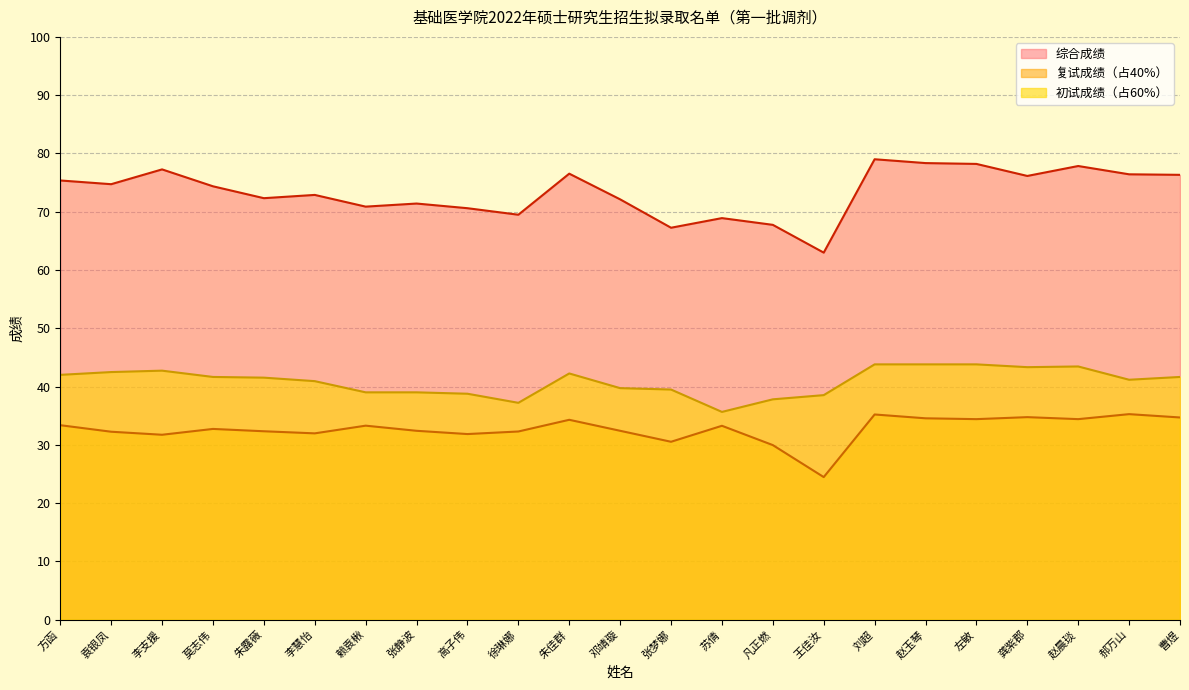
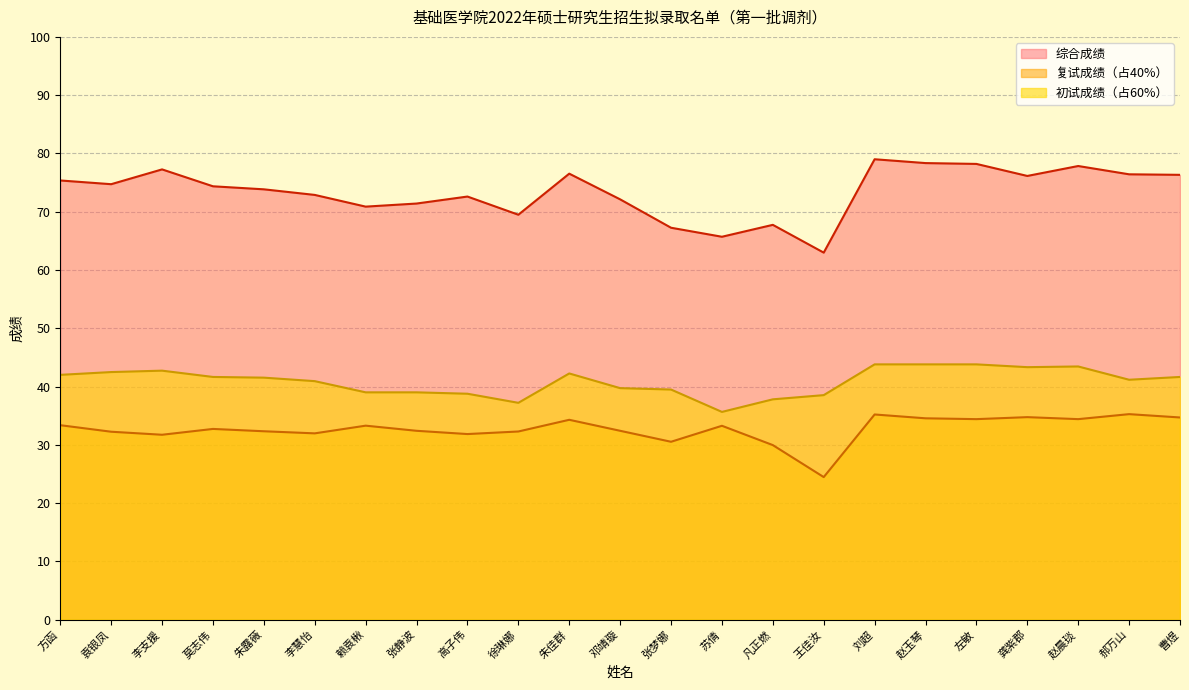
  {
    "综合成绩": {
      "方函": 75,
      "袁银凤": 75,
      "李支援": 77,
      "莫志伟": 74,
-     "朱露薇": 72,
+     "朱露薇": 74,
      "李慧怡": 73,
      "赖袁楸": 71,
      "张静波": 71,
-     "高子伟": 71,
+     "高子伟": 73,
      "徐琳娜": 69,
      "朱佳群": 77,
      "邓靖璇": 72,
      "张梦娜": 67,
-     "苏倩": 69,
+     "苏倩": 66,
      "凡正燃": 68,
      "王佳汝": 63,
      "刘超": 79,
      "赵玉琴": 78,
      "左敏": 78,
      "龚紫郡": 76,
      "赵晨琰": 78,
      "郝万山": 76,
      "曹煜": 76
    }
  }
